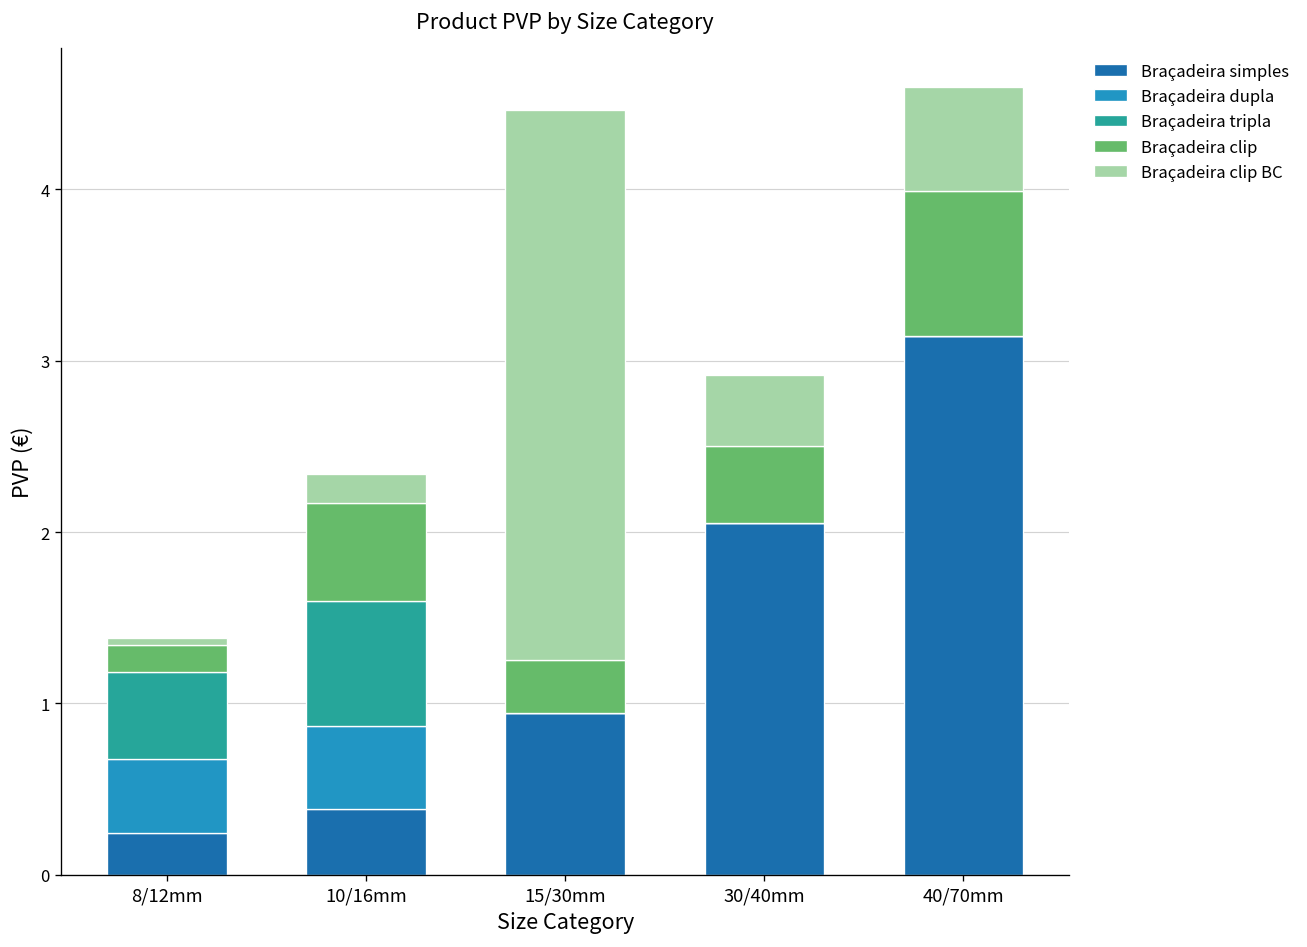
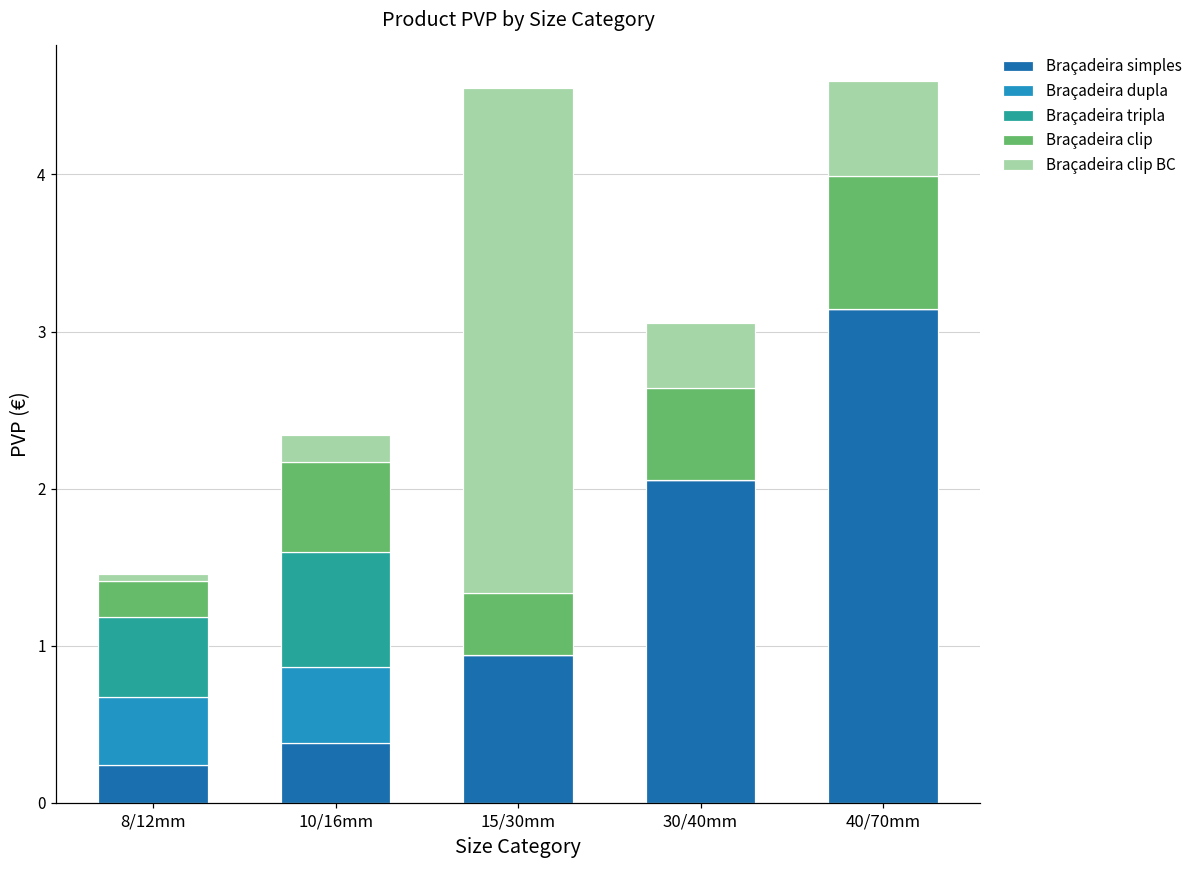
  {
    "Braçadeira clip": {
-     "8/12mm": 0.16,
+     "8/12mm": 0.23,
      "10/16mm": 0.57,
-     "15/30mm": 0.31,
-     "30/40mm": 0.45,
+     "15/30mm": 0.39,
+     "30/40mm": 0.58,
      "40/70mm": 0.84
    },
    "Braçadeira clip BC": {
      "8/12mm": 0.05,
      "10/16mm": 0.17,
      "15/30mm": 3.21,
      "30/40mm": 0.42,
      "40/70mm": 0.61
    }
  }
